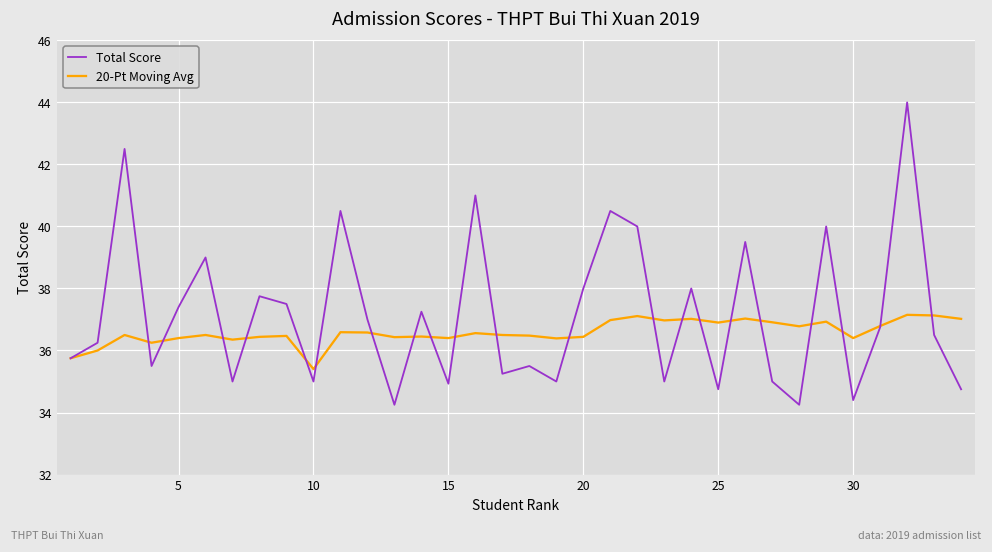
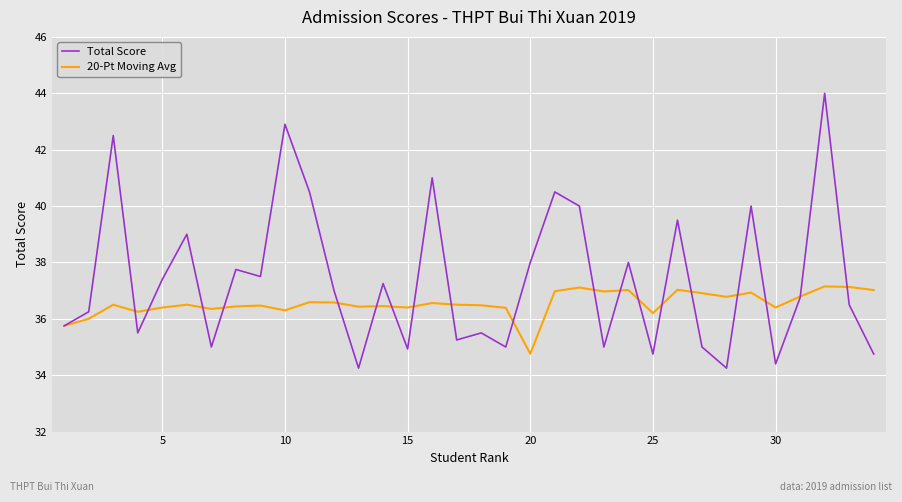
  {
    "Total Score": {
      "5": 37.4,
-     "10": 35.0,
+     "10": 42.9,
      "15": 34.9,
      "20": 38.0,
      "25": 34.8,
      "30": 34.4
    },
    "20-Pt Moving Avg": {
      "5": 36.4,
-     "10": 35.4,
+     "10": 36.3,
      "15": 36.4,
-     "20": 36.4,
-     "25": 36.9,
+     "20": 34.8,
+     "25": 36.2,
      "30": 36.4
    }
  }
